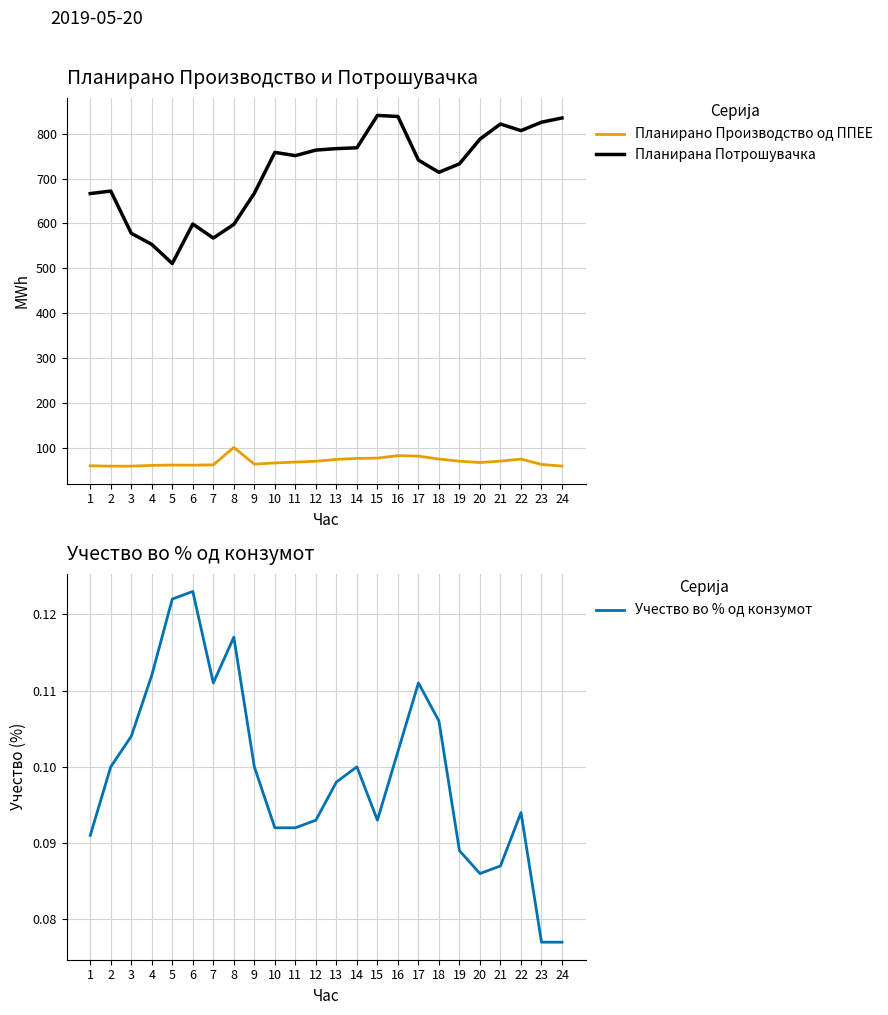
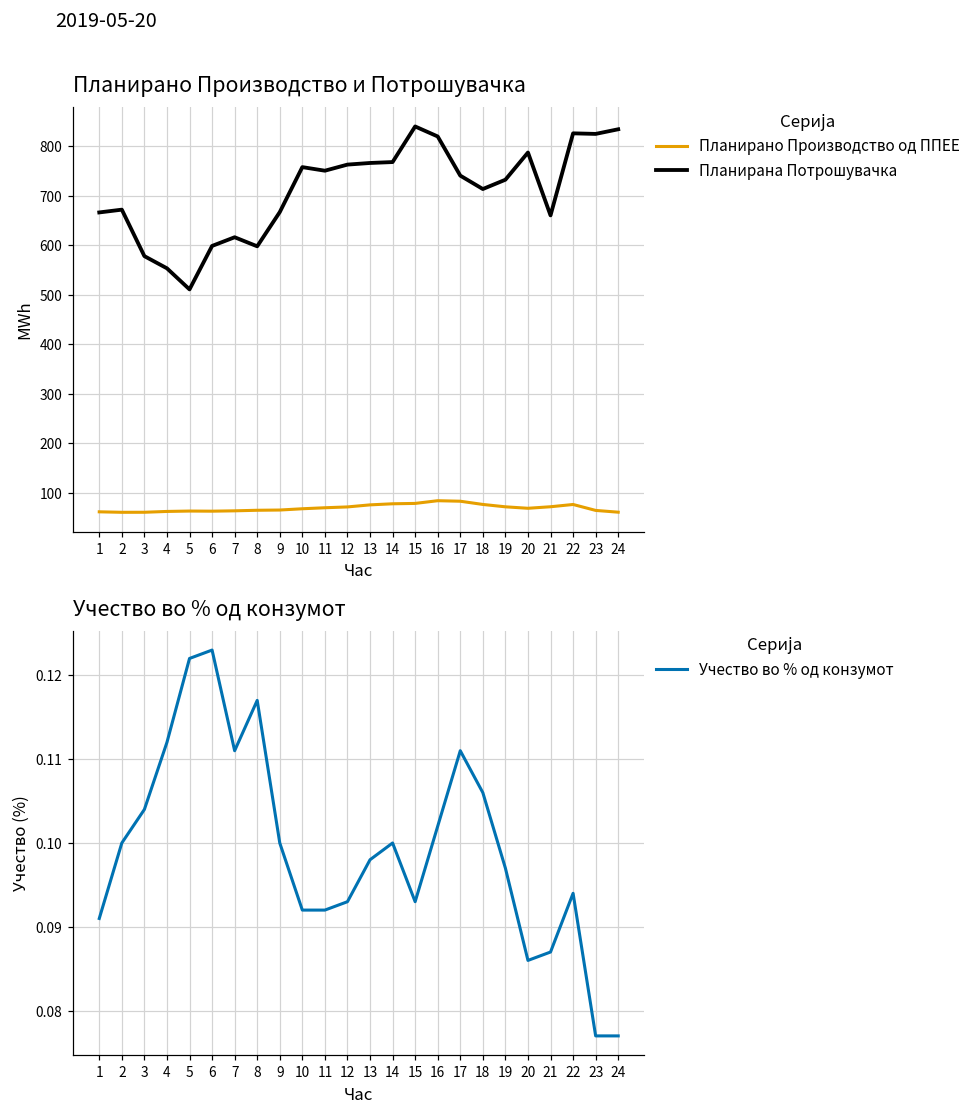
  {
    "Планирано Производство и Потрошувачка": {
      "Планирано Производство од ППЕЕ": {
        "1": 60,
        "2": 60,
        "3": 60,
        "4": 60,
        "5": 60,
        "6": 60,
        "7": 60,
-       "8": 100,
+       "8": 60,
        "9": 60,
        "10": 70,
        "11": 70,
        "12": 70,
        "13": 80,
        "14": 80,
        "15": 80,
        "16": 80,
        "17": 80,
        "18": 80,
        "19": 70,
        "20": 70,
        "21": 70,
        "22": 80,
        "23": 60,
        "24": 60
      },
      "Планирана Потрошувачка": {
        "1": 670,
        "2": 670,
        "3": 580,
        "4": 550,
        "5": 510,
        "6": 600,
-       "7": 570,
+       "7": 620,
        "8": 600,
        "9": 670,
        "10": 760,
        "11": 750,
        "12": 760,
        "13": 770,
        "14": 770,
        "15": 840,
-       "16": 840,
+       "16": 820,
        "17": 740,
        "18": 710,
        "19": 730,
        "20": 790,
-       "21": 820,
-       "22": 810,
+       "21": 660,
+       "22": 830,
        "23": 830,
        "24": 830
      }
    },
    "Учество во % од конзумот": {
      "1": 0.091,
      "2": 0.100,
      "3": 0.104,
      "4": 0.112,
      "5": 0.122,
      "6": 0.123,
      "7": 0.111,
      "8": 0.117,
      "9": 0.100,
      "10": 0.092,
      "11": 0.092,
      "12": 0.093,
      "13": 0.098,
      "14": 0.100,
      "15": 0.093,
      "16": 0.102,
      "17": 0.111,
      "18": 0.106,
-     "19": 0.089,
+     "19": 0.097,
      "20": 0.086,
      "21": 0.087,
      "22": 0.094,
      "23": 0.077,
      "24": 0.077
    }
  }
